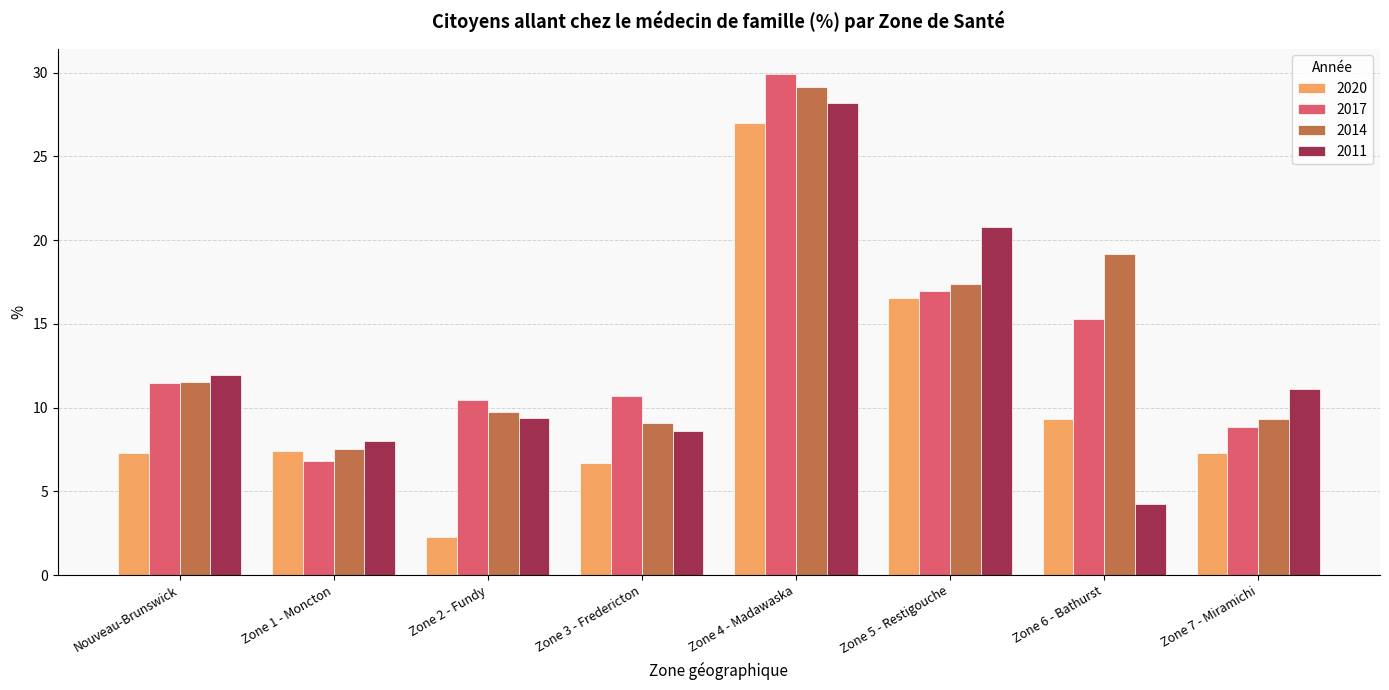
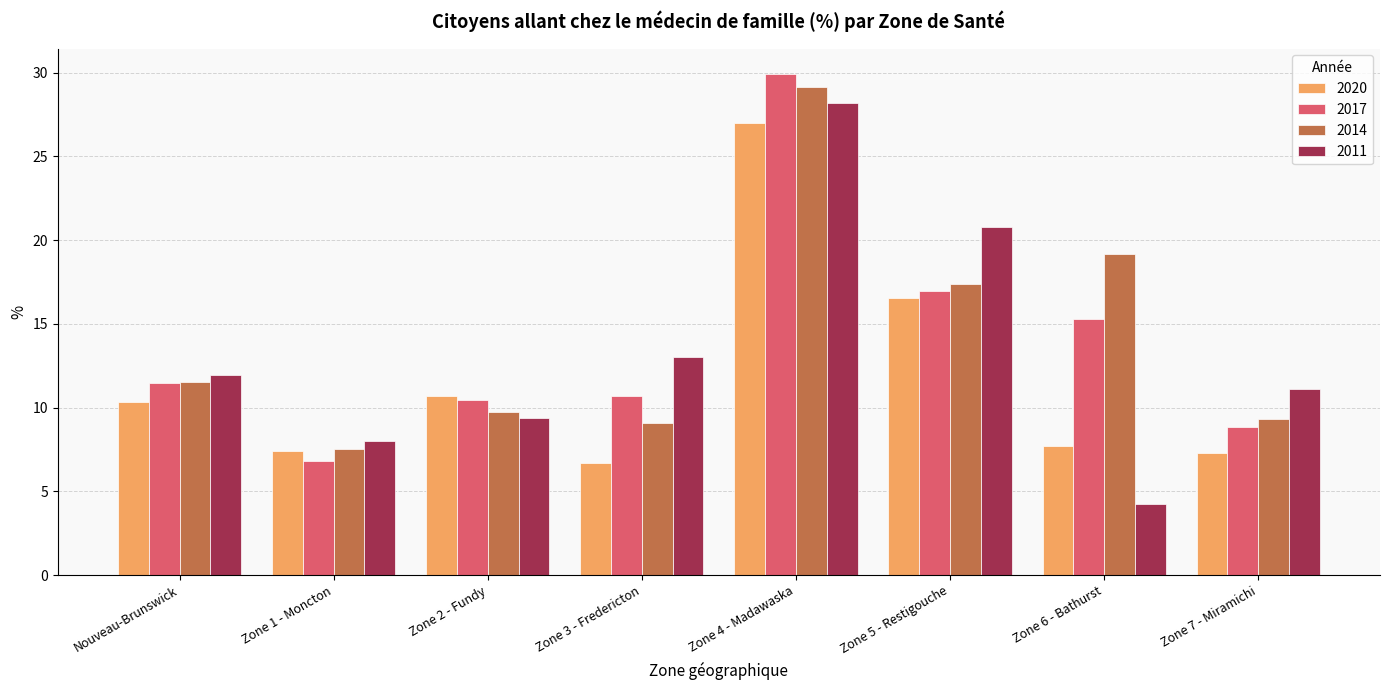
  {
    "2020": {
-     "Nouveau-Brunswick": 7.3,
+     "Nouveau-Brunswick": 10.4,
      "Zone 1 - Moncton": 7.4,
-     "Zone 2 - Fundy": 2.3,
+     "Zone 2 - Fundy": 10.7,
      "Zone 3 - Fredericton": 6.7,
      "Zone 4 - Madawaska": 27.0,
      "Zone 5 - Restigouche": 16.6,
-     "Zone 6 - Bathurst": 9.3,
+     "Zone 6 - Bathurst": 7.7,
      "Zone 7 - Miramichi": 7.3
    },
    "2011": {
      "Nouveau-Brunswick": 12.0,
      "Zone 1 - Moncton": 8.0,
      "Zone 2 - Fundy": 9.4,
-     "Zone 3 - Fredericton": 8.6,
+     "Zone 3 - Fredericton": 13.0,
      "Zone 4 - Madawaska": 28.2,
      "Zone 5 - Restigouche": 20.8,
      "Zone 6 - Bathurst": 4.2,
      "Zone 7 - Miramichi": 11.1
    }
  }
